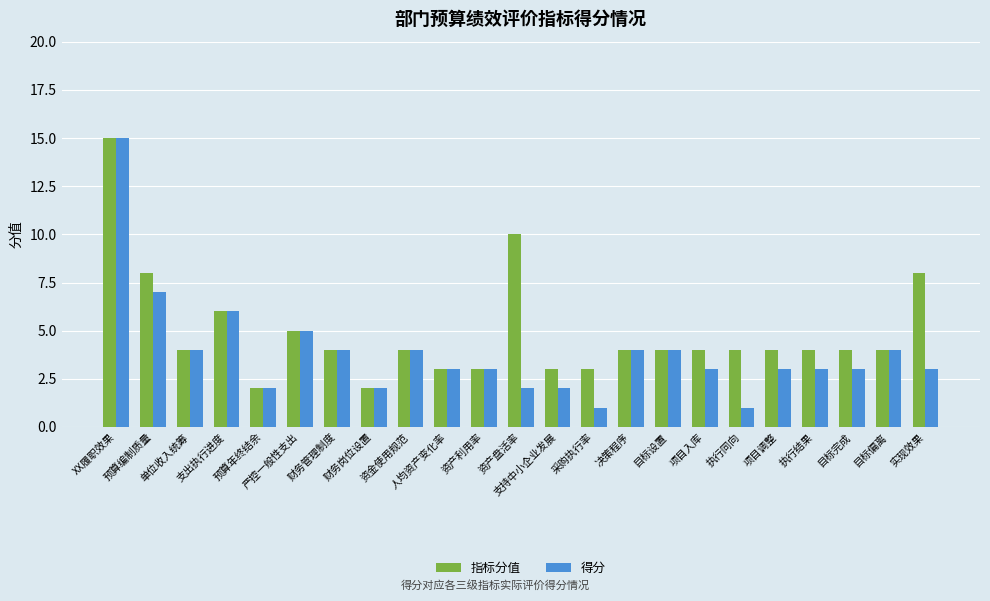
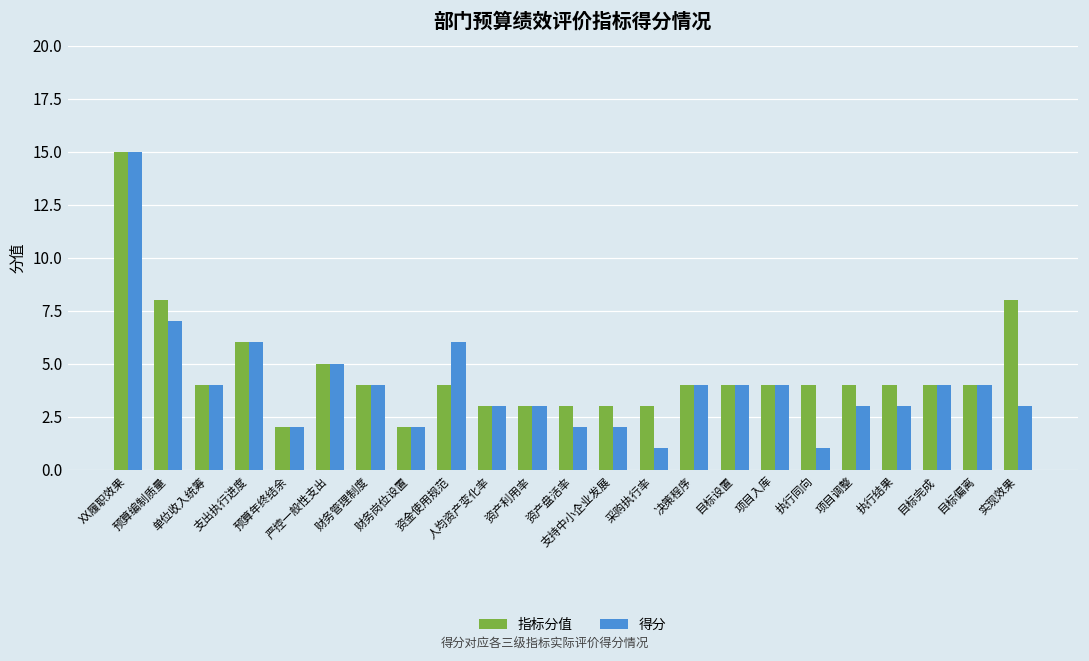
  {
    "指标分值": {
      "XX履职效果": 15,
      "预算编制质量": 8,
      "单位收入统筹": 4,
      "支出执行进度": 6,
      "预算年终结余": 2,
      "严控一般性支出": 5,
      "财务管理制度": 4,
      "财务岗位设置": 2,
      "资金使用规范": 4,
      "人均资产变化率": 3,
      "资产利用率": 3,
-     "资产盘活率": 10,
+     "资产盘活率": 3,
      "支持中小企业发展": 3,
      "采购执行率": 3,
      "决策程序": 4,
      "目标设置": 4,
      "项目入库": 4,
      "执行同向": 4,
      "项目调整": 4,
      "执行结果": 4,
      "目标完成": 4,
      "目标偏离": 4,
      "实现效果": 8
    },
    "得分": {
      "XX履职效果": 15,
      "预算编制质量": 7,
      "单位收入统筹": 4,
      "支出执行进度": 6,
      "预算年终结余": 2,
      "严控一般性支出": 5,
      "财务管理制度": 4,
      "财务岗位设置": 2,
-     "资金使用规范": 4,
+     "资金使用规范": 6,
      "人均资产变化率": 3,
      "资产利用率": 3,
      "资产盘活率": 2,
      "支持中小企业发展": 2,
      "采购执行率": 1,
      "决策程序": 4,
      "目标设置": 4,
-     "项目入库": 3,
+     "项目入库": 4,
      "执行同向": 1,
      "项目调整": 3,
      "执行结果": 3,
-     "目标完成": 3,
+     "目标完成": 4,
      "目标偏离": 4,
      "实现效果": 3
    }
  }
